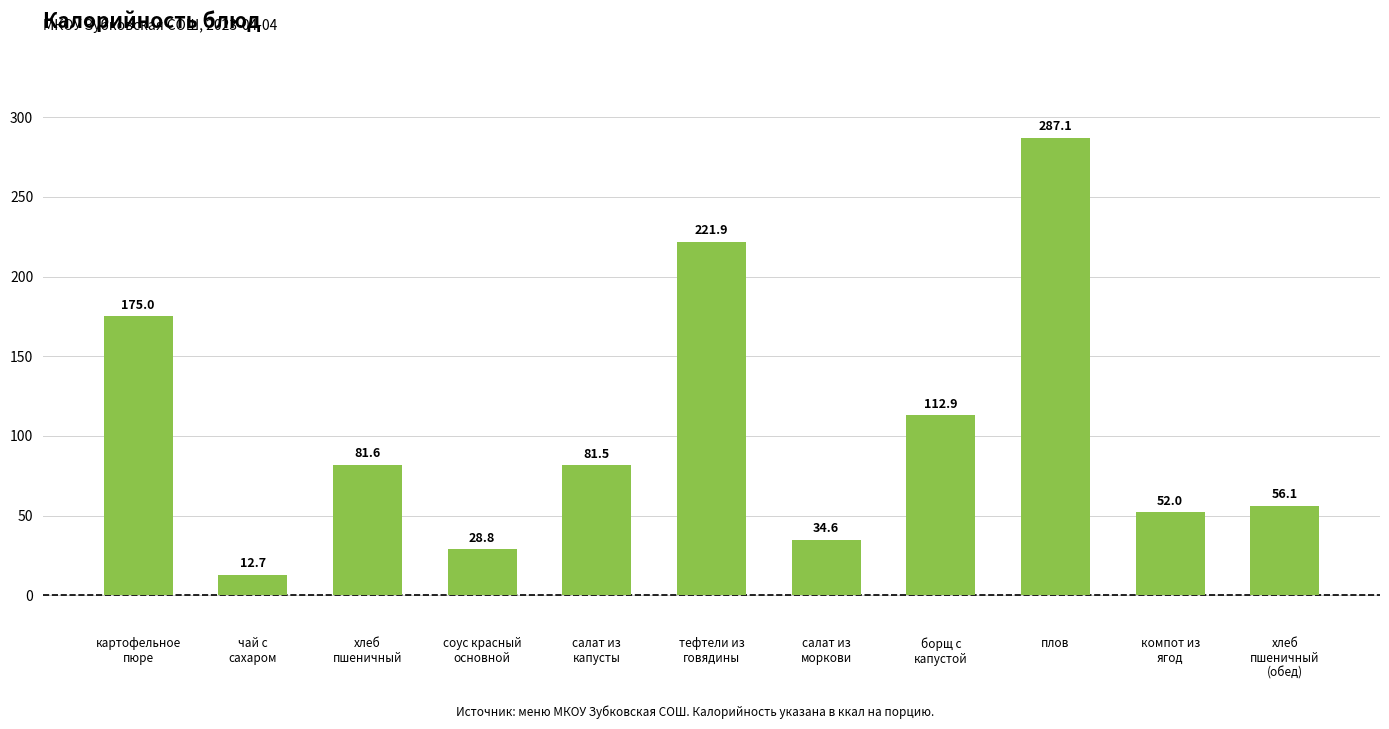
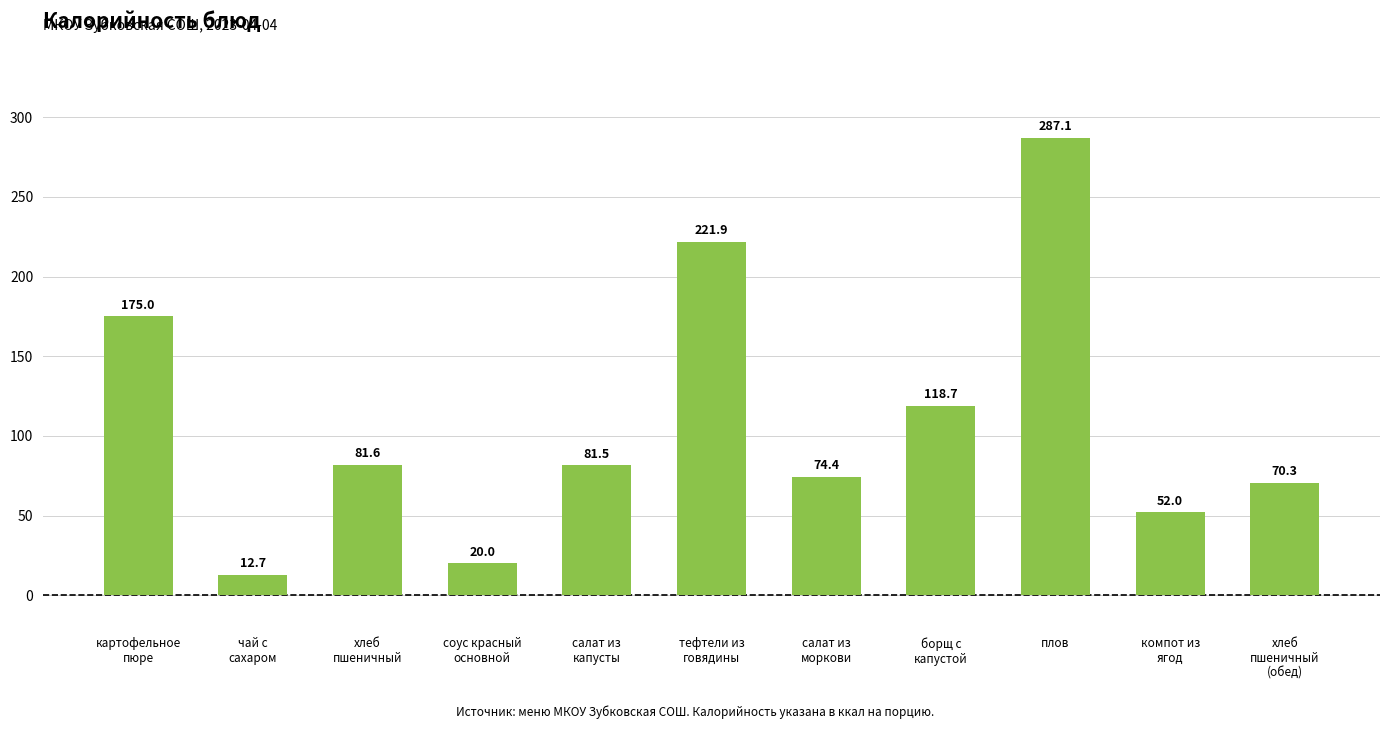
  {
    "картофельное пюре": 175.0,
    "чай с сахаром": 12.7,
    "хлеб пшеничный": 81.6,
-   "соус красный основной": 28.8,
+   "соус красный основной": 20.0,
    "салат из капусты": 81.5,
    "тефтели из говядины": 221.9,
-   "салат из моркови": 34.6,
-   "борщ с капустой": 112.9,
+   "салат из моркови": 74.4,
+   "борщ с капустой": 118.7,
    "плов": 287.1,
    "компот из ягод": 52.0,
-   "хлеб пшеничный (обед)": 56.1
+   "хлеб пшеничный (обед)": 70.3
  }
